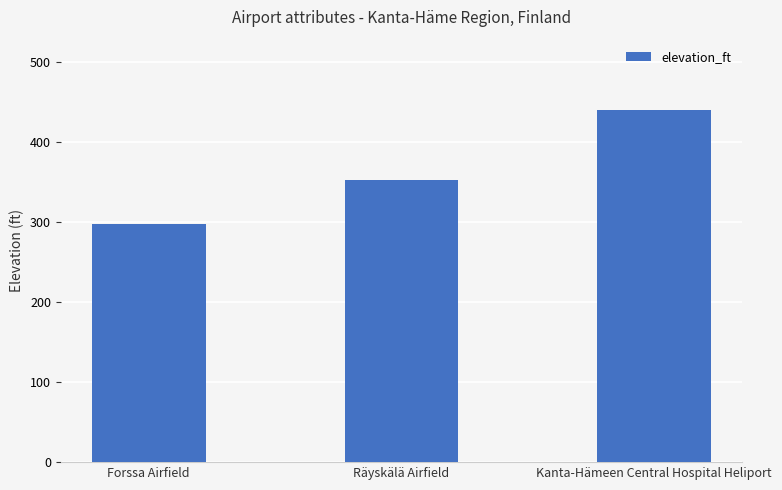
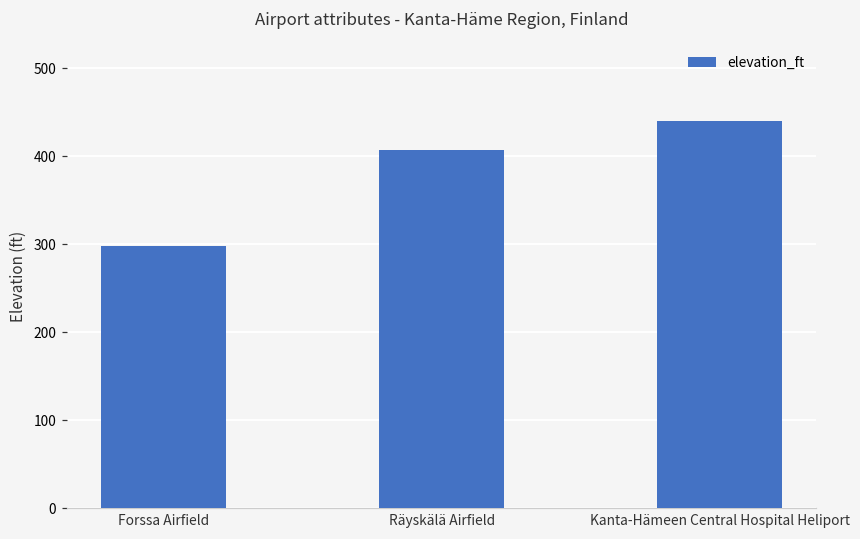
  {
    "Forssa Airfield": 300,
-   "Räyskälä Airfield": 350,
+   "Räyskälä Airfield": 410,
    "Kanta-Hämeen Central Hospital Heliport": 440
  }
